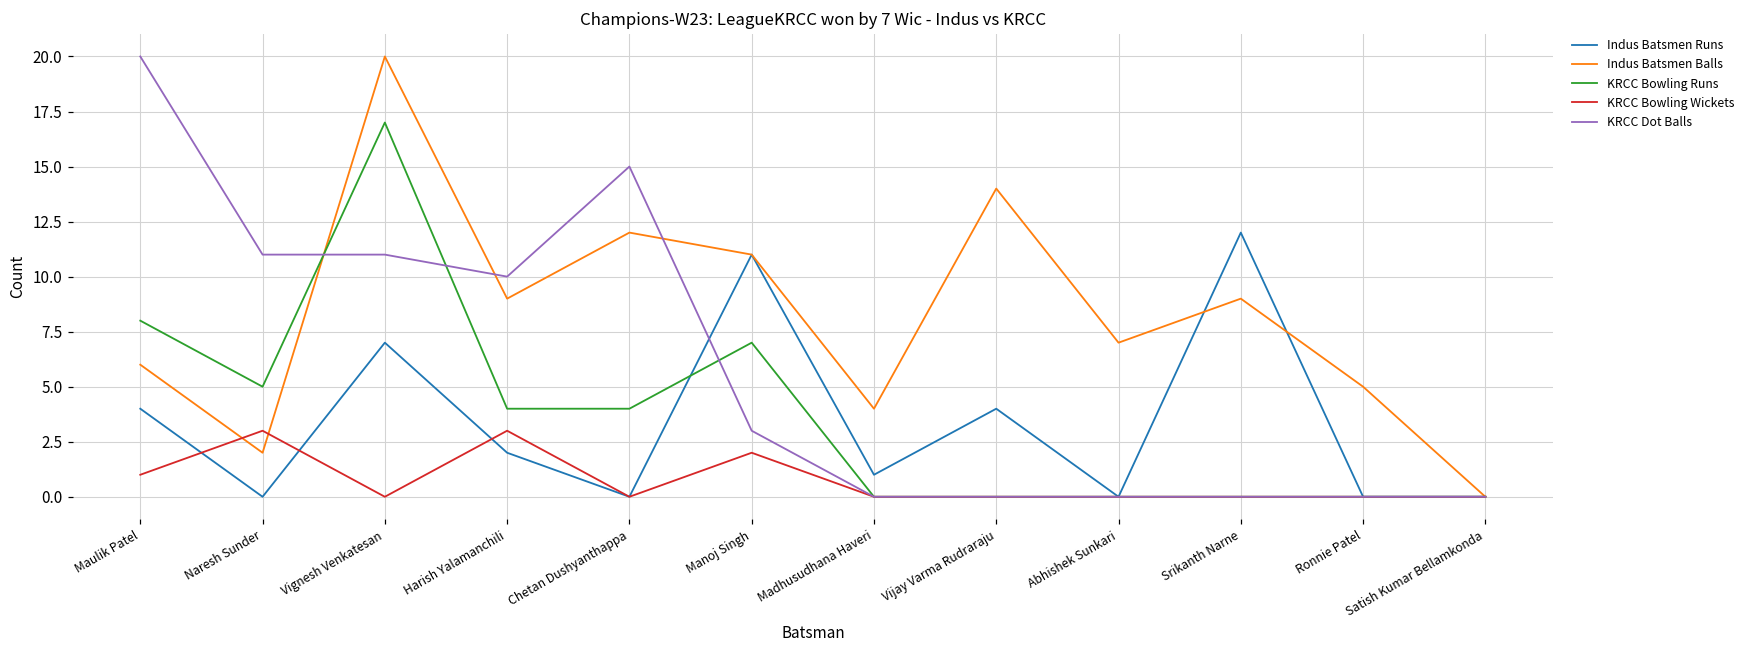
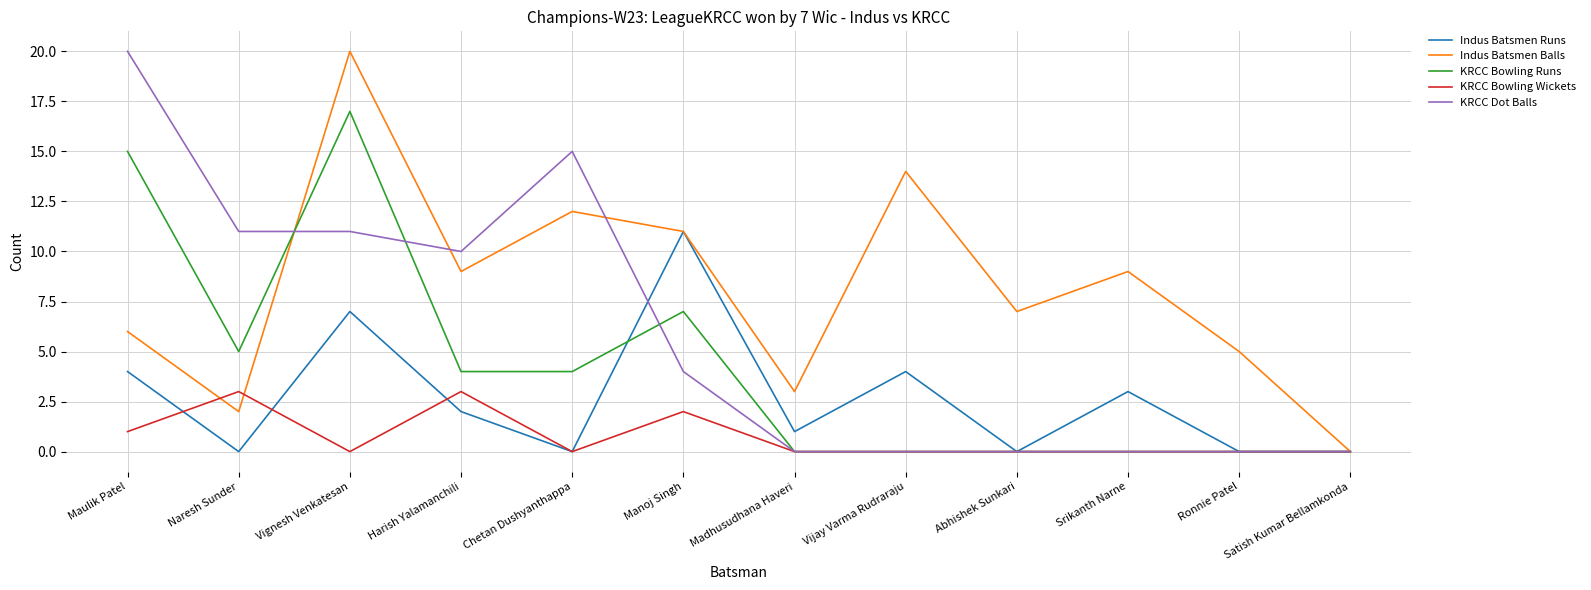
  {
    "Indus Batsmen Runs": {
      "Maulik Patel": 4,
      "Naresh Sunder": 0,
      "Vignesh Venkatesan": 7,
      "Harish Yalamanchili": 2,
      "Madhusudhana Haveri": 1,
      "Vijay Varma Rudraraju": 4,
-     "Srikanth Narne": 12
+     "Srikanth Narne": 3
    },
    "Indus Batsmen Balls": {
      "Maulik Patel": 6,
      "Naresh Sunder": 2,
      "Vignesh Venkatesan": 20,
      "Harish Yalamanchili": 9,
      "Chetan Dushyanthappa": 12,
-     "Madhusudhana Haveri": 4,
+     "Madhusudhana Haveri": 3,
      "Vijay Varma Rudraraju": 14,
      "Abhishek Sunkari": 7,
      "Srikanth Narne": 9,
      "Ronnie Patel": 5
    },
    "KRCC Bowling Runs": {
-     "Maulik Patel": 8,
+     "Maulik Patel": 15,
      "Naresh Sunder": 5,
      "Vignesh Venkatesan": 17,
      "Harish Yalamanchili": 4,
      "Chetan Dushyanthappa": 4,
      "Manoj Singh": 7
    },
    "KRCC Bowling Wickets": {
      "Maulik Patel": 1,
      "Naresh Sunder": 3,
      "Vignesh Venkatesan": 0,
      "Harish Yalamanchili": 3,
      "Manoj Singh": 2
    },
    "KRCC Dot Balls": {
      "Maulik Patel": 20,
      "Naresh Sunder": 11,
      "Vignesh Venkatesan": 11,
      "Harish Yalamanchili": 10,
      "Chetan Dushyanthappa": 15,
-     "Manoj Singh": 3
+     "Manoj Singh": 4
    }
  }
